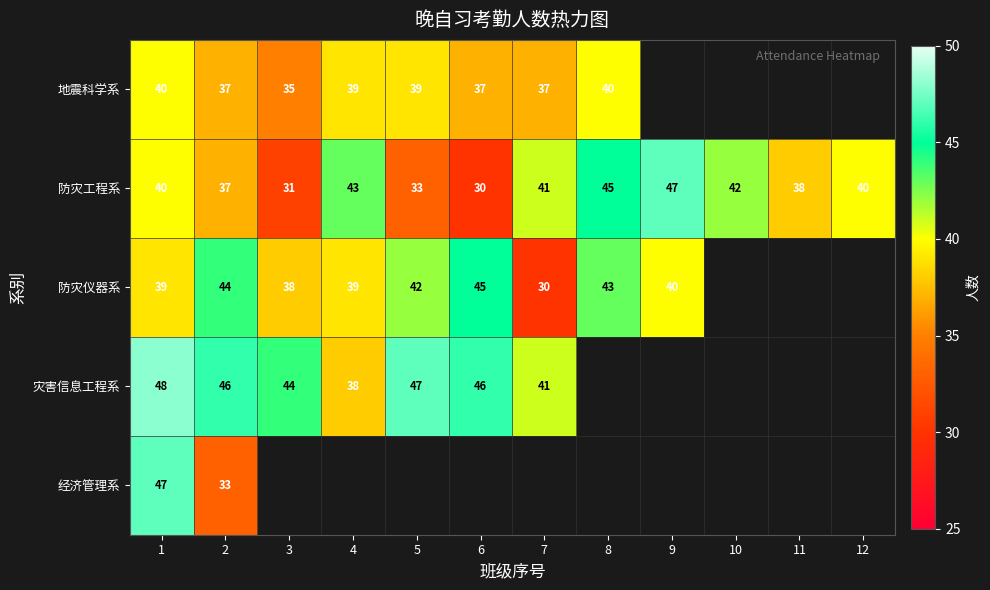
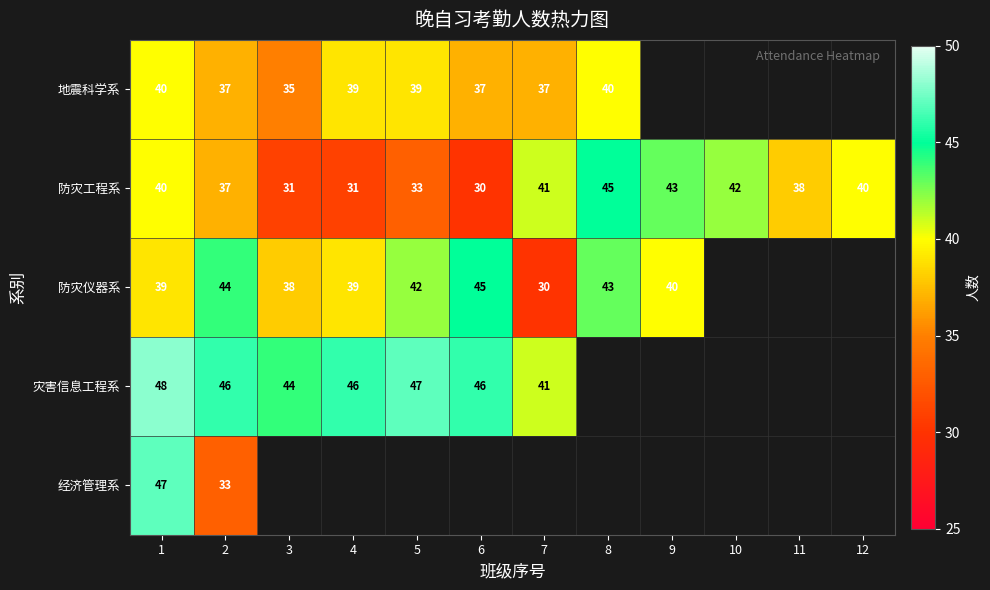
  {
    "地震科学系": {
      "1": 40,
      "2": 37,
      "3": 35,
      "4": 39,
      "5": 39,
      "6": 37,
      "7": 37,
      "8": 40
    },
    "防灾工程系": {
      "1": 40,
      "2": 37,
      "3": 31,
-     "4": 43,
+     "4": 31,
      "5": 33,
      "6": 30,
      "7": 41,
      "8": 45,
-     "9": 47,
+     "9": 43,
      "10": 42,
      "11": 38,
      "12": 40
    },
    "防灾仪器系": {
      "1": 39,
      "2": 44,
      "3": 38,
      "4": 39,
      "5": 42,
      "6": 45,
      "7": 30,
      "8": 43,
      "9": 40
    },
    "灾害信息工程系": {
      "1": 48,
      "2": 46,
      "3": 44,
-     "4": 38,
+     "4": 46,
      "5": 47,
      "6": 46,
      "7": 41
    },
    "经济管理系": {
      "1": 47,
      "2": 33
    }
  }
